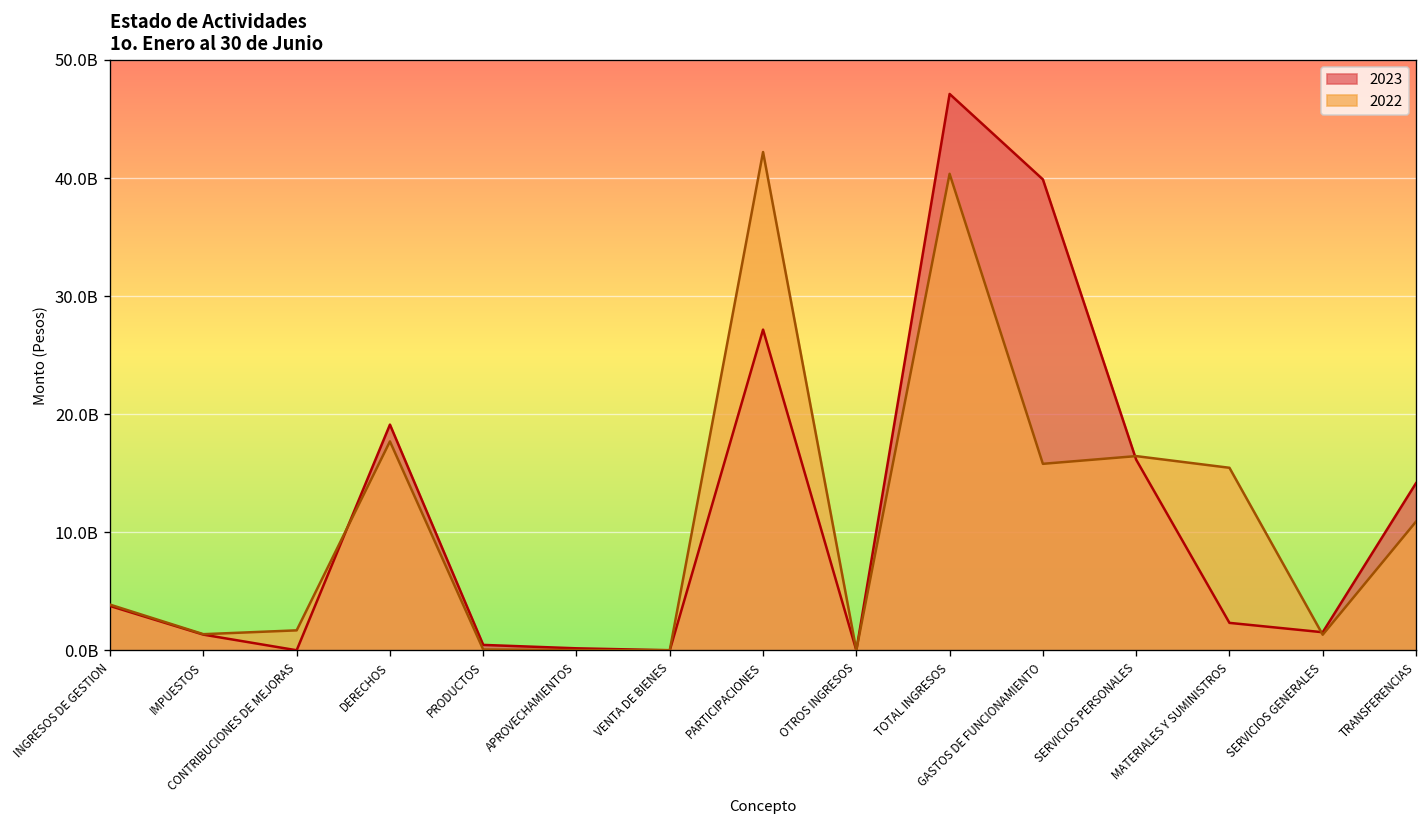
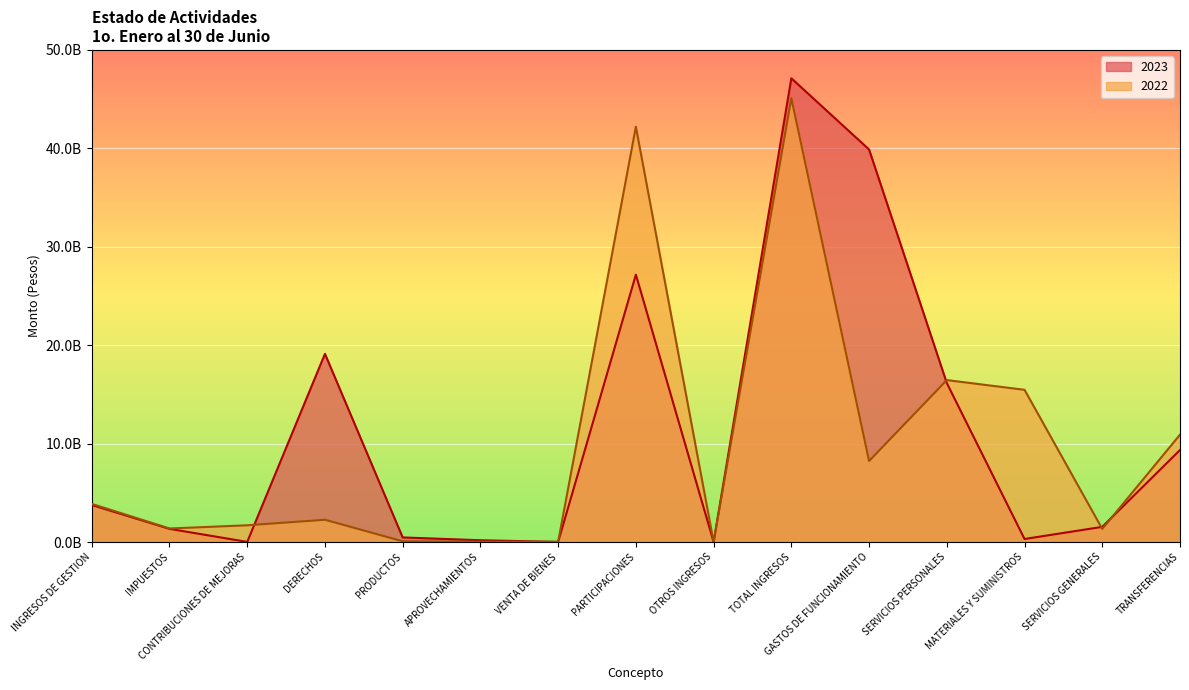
  {
    "2023": {
      "CONTRIBUCIONES DE MEJORAS": 0,
      "DERECHOS": 19000000000,
      "PRODUCTOS": 0,
      "PARTICIPACIONES": 27000000000,
      "TOTAL INGRESOS": 47000000000,
      "GASTOS DE FUNCIONAMIENTO": 40000000000,
      "SERVICIOS PERSONALES": 16000000000,
-     "MATERIALES Y SUMINISTROS": 2000000000,
-     "TRANSFERENCIAS": 14000000000
+     "MATERIALES Y SUMINISTROS": 0,
+     "TRANSFERENCIAS": 9000000000
    },
    "2022": {
      "CONTRIBUCIONES DE MEJORAS": 2000000000,
-     "DERECHOS": 18000000000,
+     "DERECHOS": 2000000000,
      "PRODUCTOS": 0,
      "PARTICIPACIONES": 42000000000,
-     "TOTAL INGRESOS": 40000000000,
-     "GASTOS DE FUNCIONAMIENTO": 16000000000,
+     "TOTAL INGRESOS": 45000000000,
+     "GASTOS DE FUNCIONAMIENTO": 8000000000,
      "SERVICIOS PERSONALES": 16000000000,
      "MATERIALES Y SUMINISTROS": 15000000000,
      "TRANSFERENCIAS": 11000000000
    }
  }
